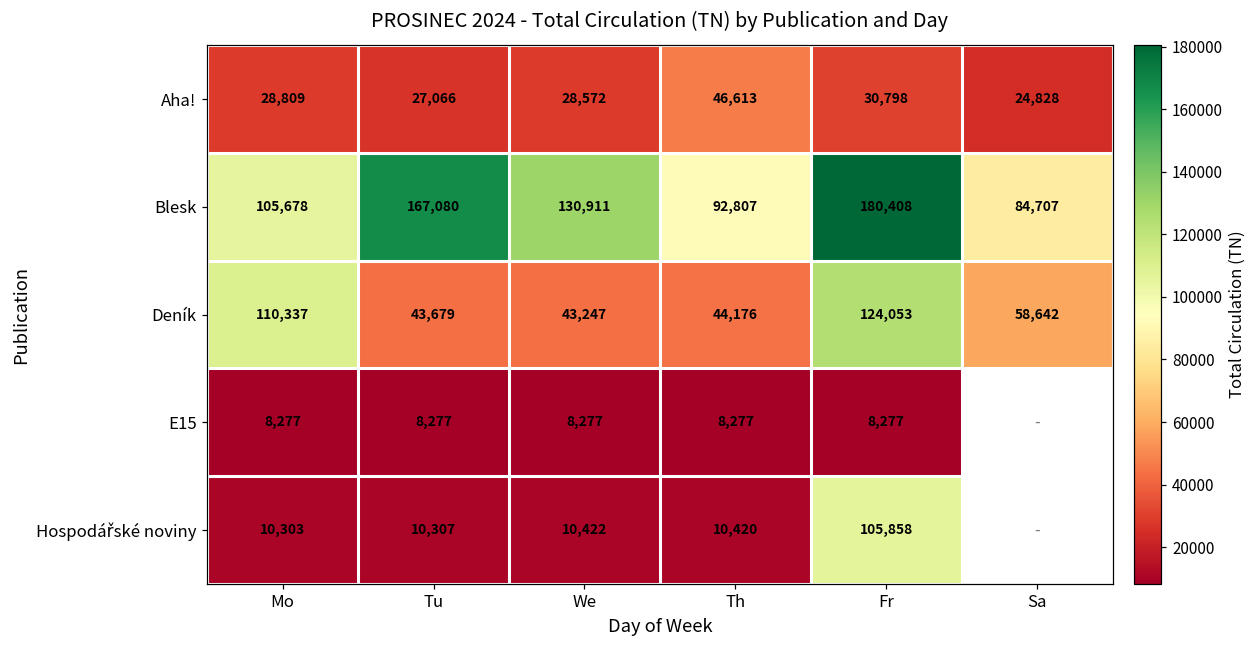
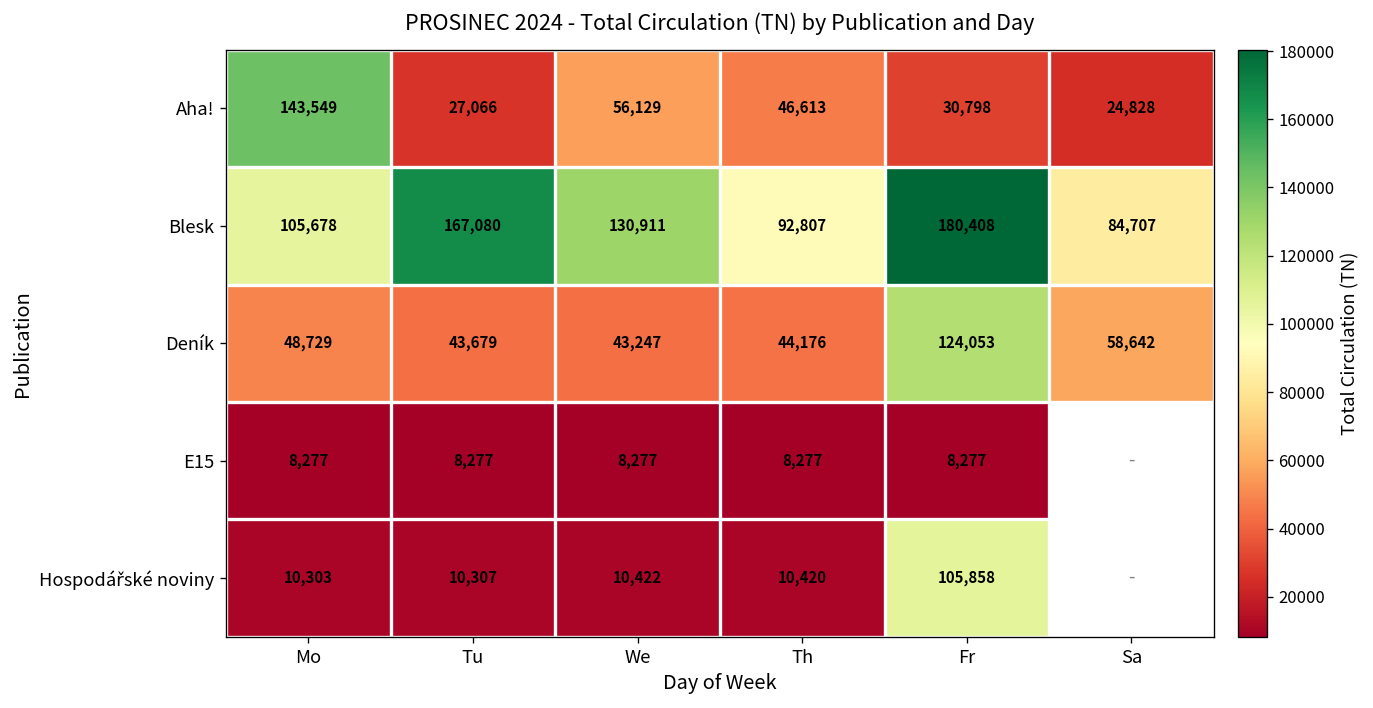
  {
    "Aha!": {
-     "Mo": "28,809",
+     "Mo": "143,549",
      "Tu": "27,066",
-     "We": "28,572",
+     "We": "56,129",
      "Th": "46,613",
      "Fr": "30,798",
      "Sa": "24,828"
    },
    "Blesk": {
      "Mo": "105,678",
      "Tu": "167,080",
      "We": "130,911",
      "Th": "92,807",
      "Fr": "180,408",
      "Sa": "84,707"
    },
    "Deník": {
-     "Mo": "110,337",
+     "Mo": "48,729",
      "Tu": "43,679",
      "We": "43,247",
      "Th": "44,176",
      "Fr": "124,053",
      "Sa": "58,642"
    },
    "E15": {
      "Mo": "8,277",
      "Tu": "8,277",
      "We": "8,277",
      "Th": "8,277",
      "Fr": "8,277"
    },
    "Hospodářské noviny": {
      "Mo": "10,303",
      "Tu": "10,307",
      "We": "10,422",
      "Th": "10,420",
      "Fr": "105,858"
    }
  }
